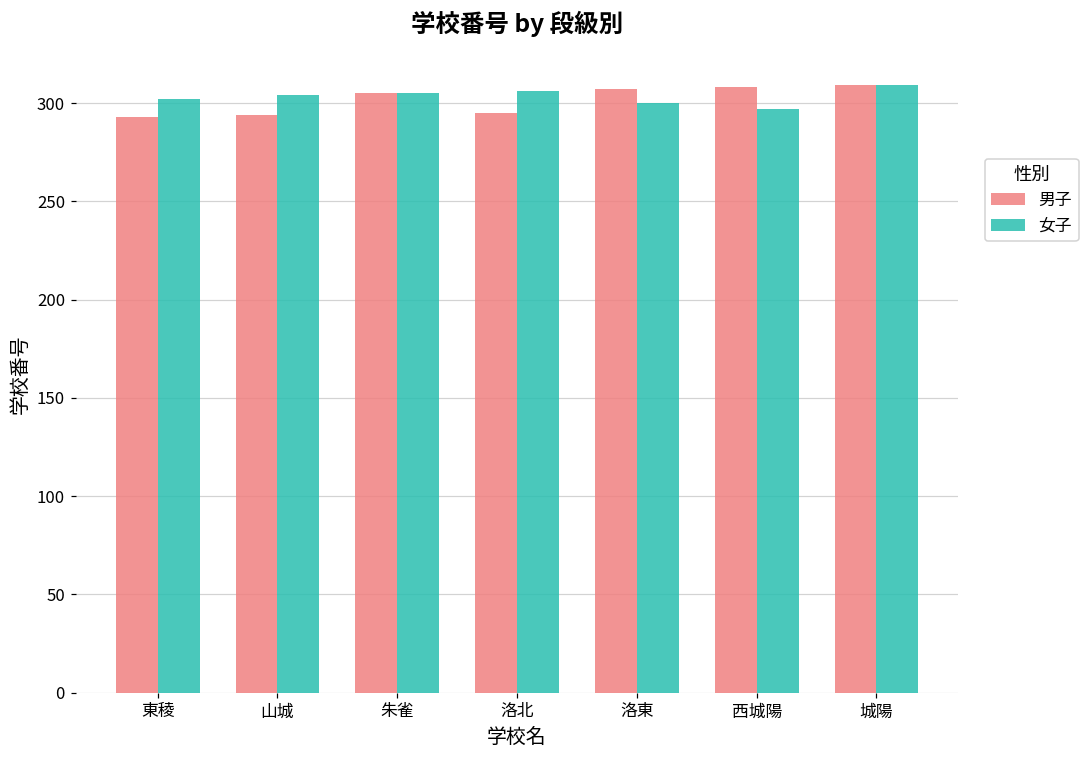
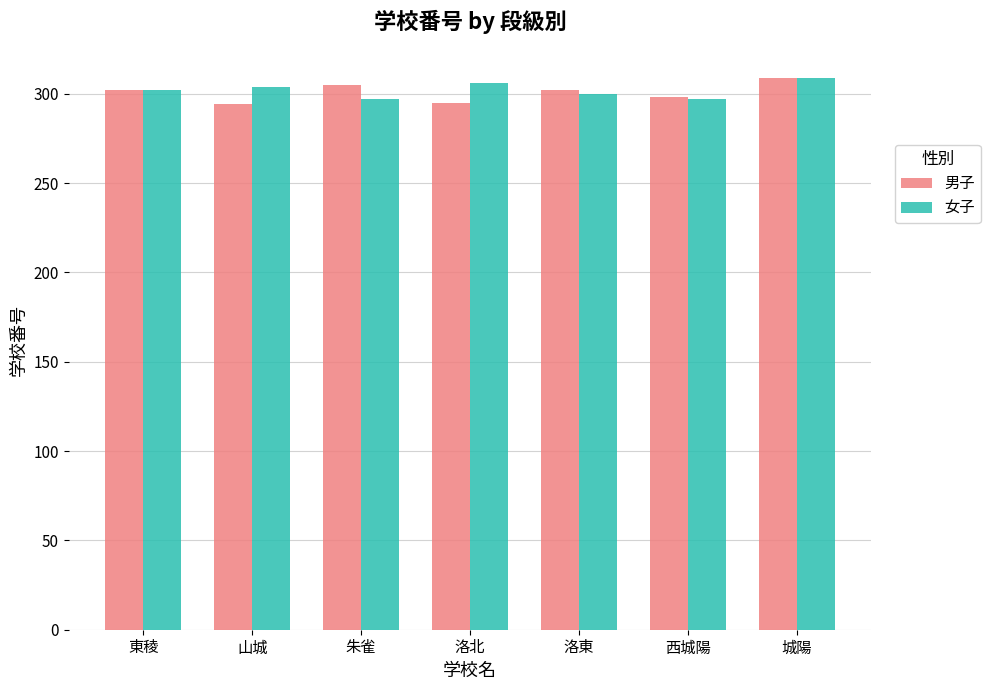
  {
    "男子": {
-     "東稜": 293,
+     "東稜": 302,
      "山城": 294,
      "朱雀": 305,
      "洛北": 295,
-     "洛東": 307,
-     "西城陽": 308,
+     "洛東": 302,
+     "西城陽": 298,
      "城陽": 309
    },
    "女子": {
      "東稜": 302,
      "山城": 304,
-     "朱雀": 305,
+     "朱雀": 297,
      "洛北": 306,
      "洛東": 300,
      "西城陽": 297,
      "城陽": 309
    }
  }
